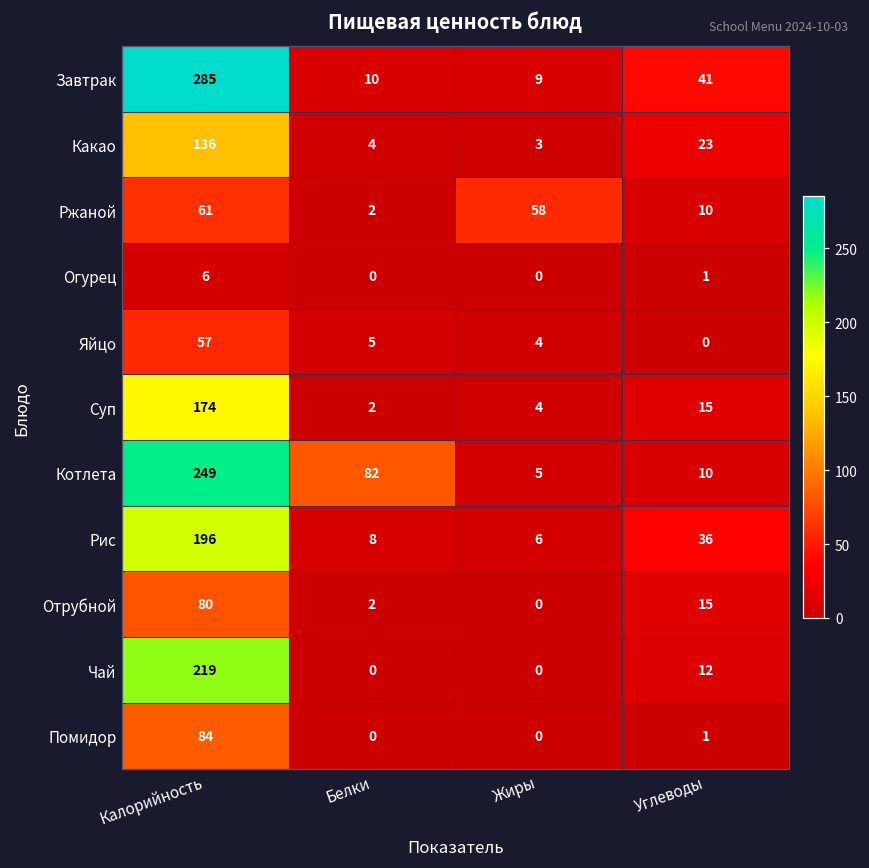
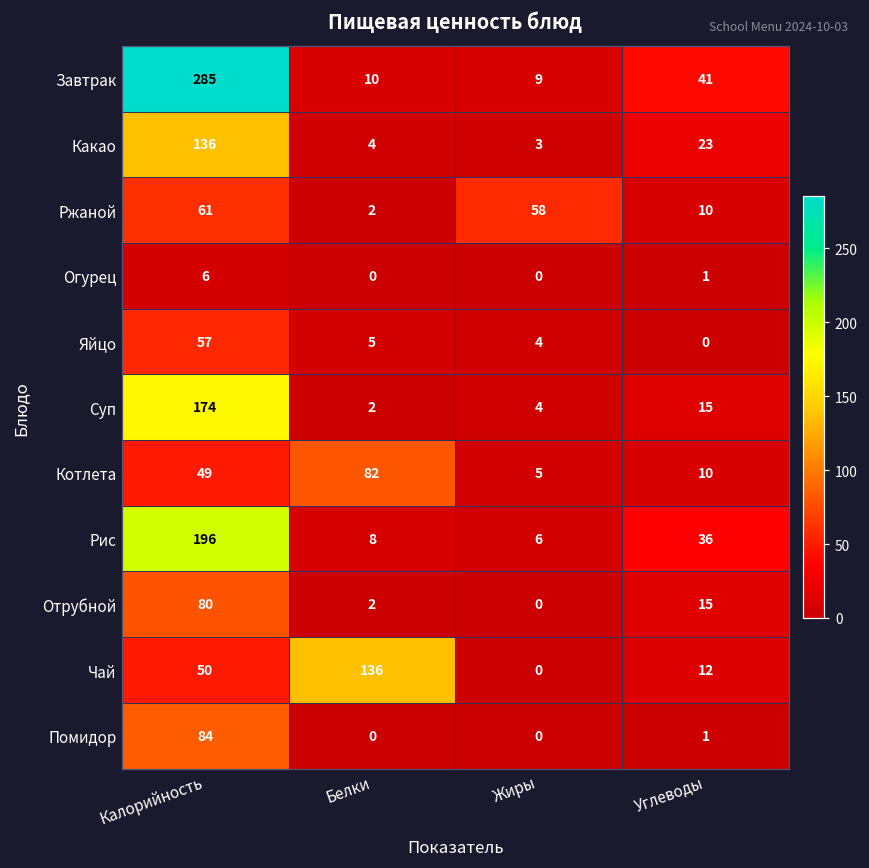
  {
    "Завтрак": {
      "Калорийность": 285,
      "Белки": 10,
      "Жиры": 9,
      "Углеводы": 41
    },
    "Какао": {
      "Калорийность": 136,
      "Белки": 4,
      "Жиры": 3,
      "Углеводы": 23
    },
    "Ржаной": {
      "Калорийность": 61,
      "Белки": 2,
      "Жиры": 58,
      "Углеводы": 10
    },
    "Огурец": {
      "Калорийность": 6,
      "Белки": 0,
      "Жиры": 0,
      "Углеводы": 1
    },
    "Яйцо": {
      "Калорийность": 57,
      "Белки": 5,
      "Жиры": 4,
      "Углеводы": 0
    },
    "Суп": {
      "Калорийность": 174,
      "Белки": 2,
      "Жиры": 4,
      "Углеводы": 15
    },
    "Котлета": {
-     "Калорийность": 249,
+     "Калорийность": 49,
      "Белки": 82,
      "Жиры": 5,
      "Углеводы": 10
    },
    "Рис": {
      "Калорийность": 196,
      "Белки": 8,
      "Жиры": 6,
      "Углеводы": 36
    },
    "Отрубной": {
      "Калорийность": 80,
      "Белки": 2,
      "Жиры": 0,
      "Углеводы": 15
    },
    "Чай": {
-     "Калорийность": 219,
-     "Белки": 0,
+     "Калорийность": 50,
+     "Белки": 136,
      "Жиры": 0,
      "Углеводы": 12
    },
    "Помидор": {
      "Калорийность": 84,
      "Белки": 0,
      "Жиры": 0,
      "Углеводы": 1
    }
  }
